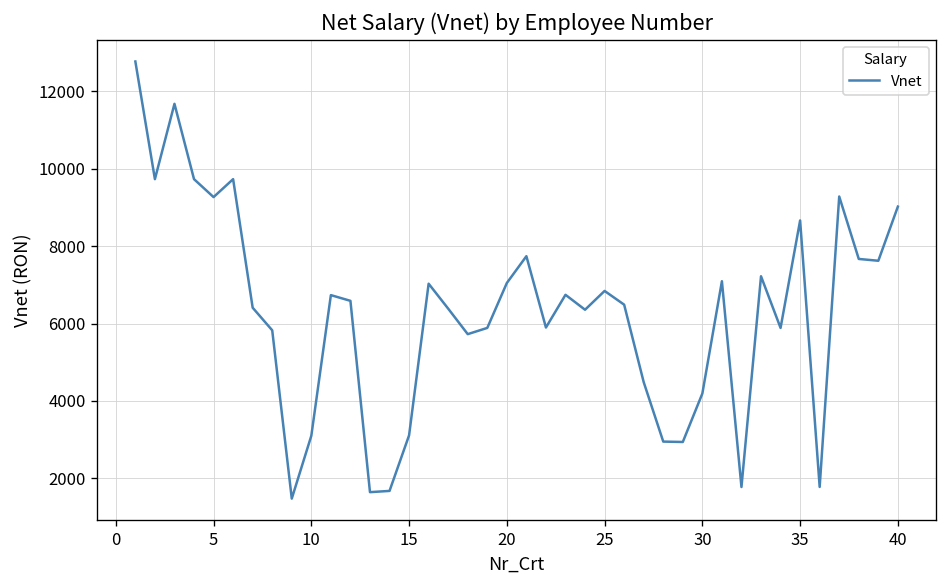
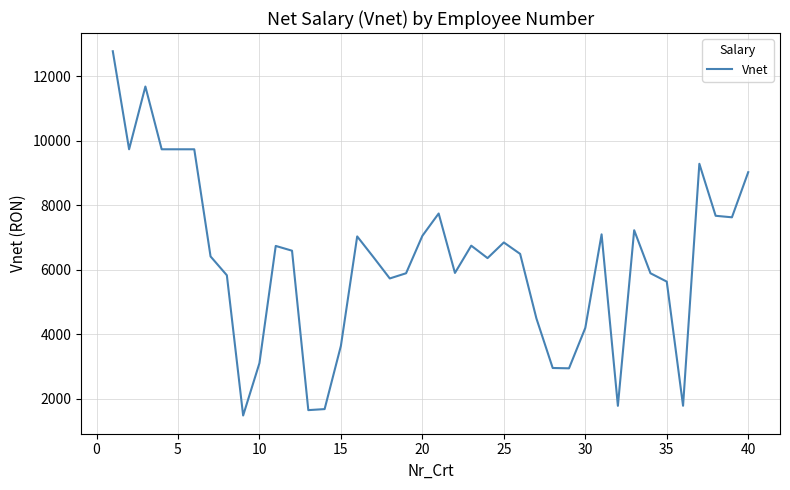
  {
-   "5": 9300,
+   "5": 9700,
    "10": 3100,
-   "15": 3100,
+   "15": 3600,
    "20": 7000,
    "25": 6800,
    "30": 4200,
-   "35": 8700,
+   "35": 5600,
    "40": 9000
  }
